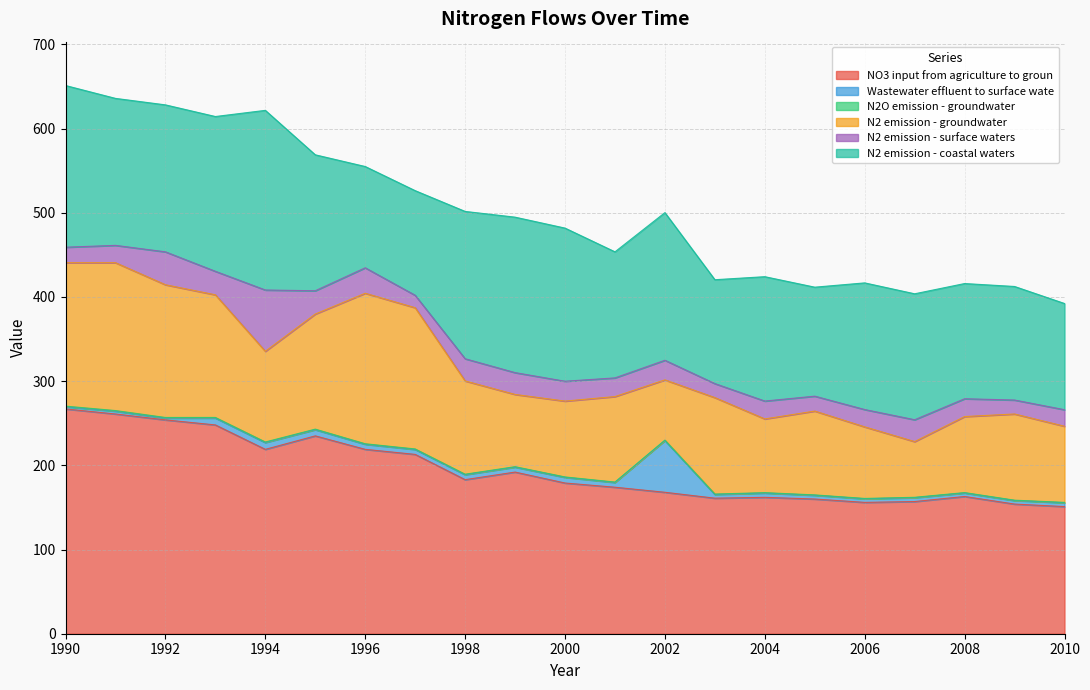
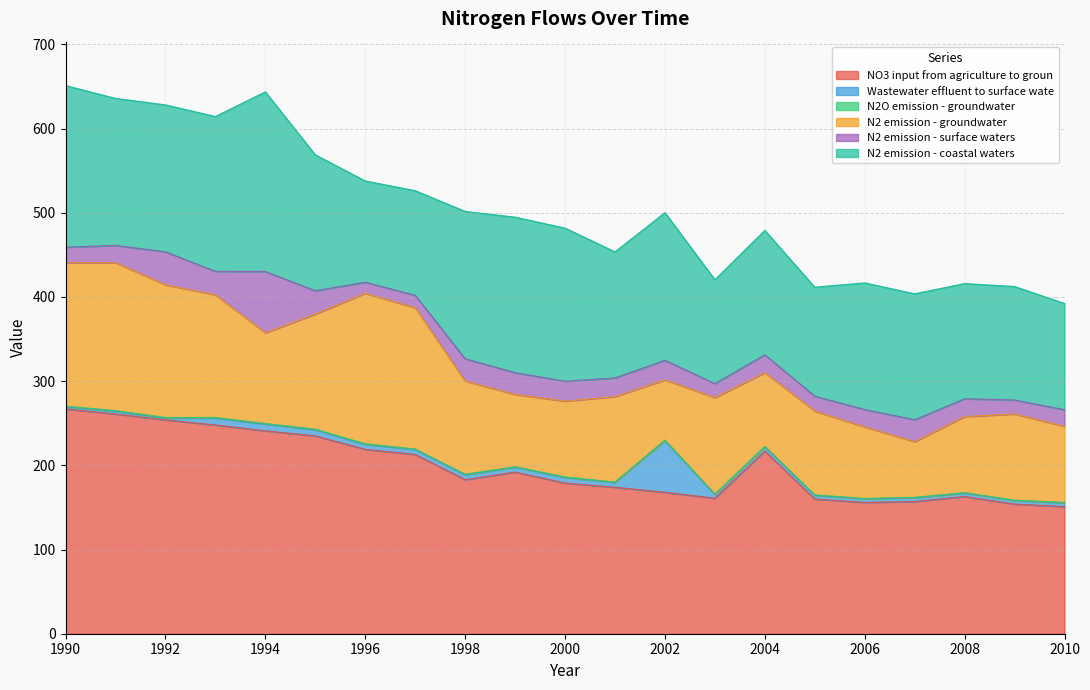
  {
    "NO3 input from agriculture to groun": {
-     "1994": 220,
+     "1994": 240,
      "1996": 220,
      "1998": 180,
      "2000": 180,
      "2002": 170,
-     "2004": 160,
+     "2004": 220,
      "2006": 160,
      "2008": 160,
      "2010": 150
    },
    "N2 emission - groundwater": {
      "1990": 170,
      "1992": 160,
      "1994": 110,
      "1996": 180,
      "1998": 110,
      "2000": 90,
      "2002": 70,
      "2004": 90,
      "2006": 90,
      "2008": 90,
      "2010": 90
    },
    "N2 emission - surface waters": {
      "1990": 20,
      "1992": 40,
      "1994": 70,
-     "1996": 30,
+     "1996": 10,
      "1998": 30,
      "2000": 20,
      "2002": 20,
      "2004": 20,
      "2006": 20,
      "2008": 20,
      "2010": 20
    }
  }
